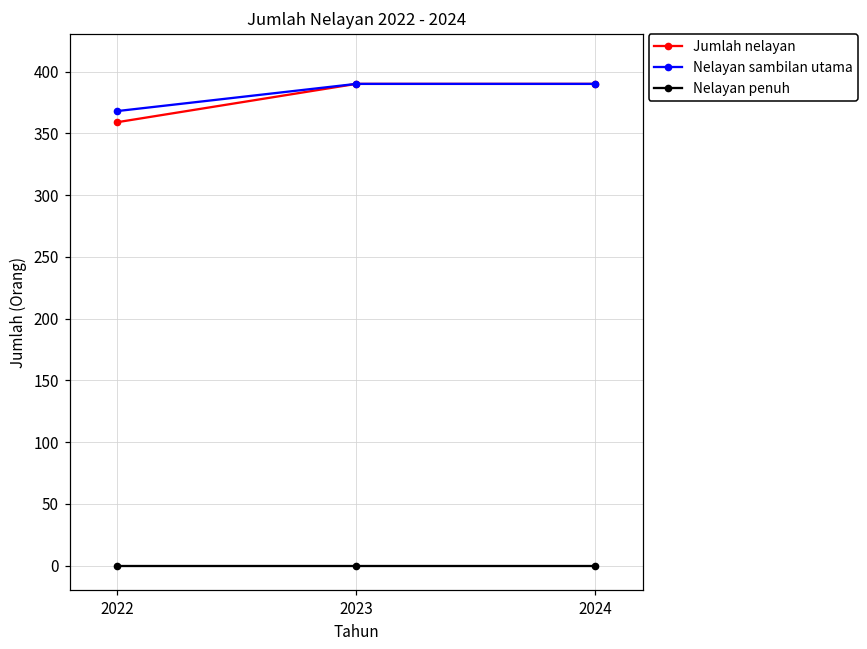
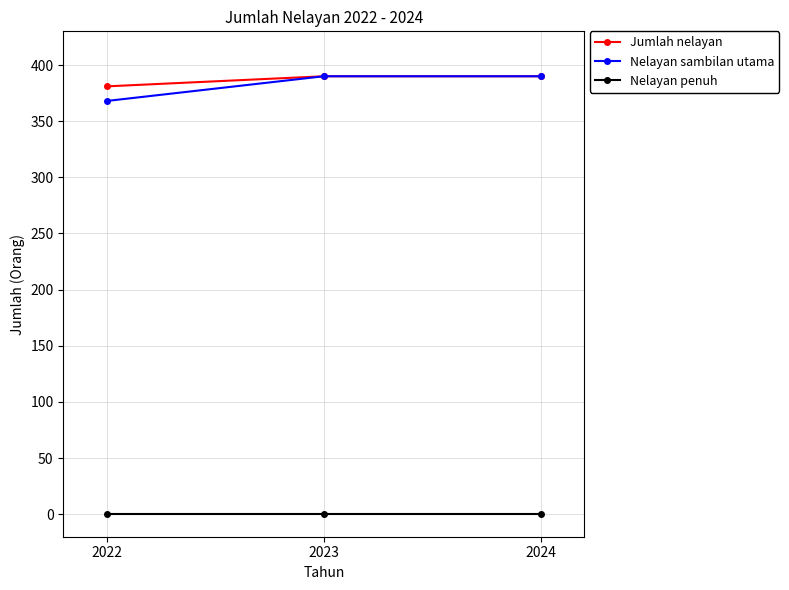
  {
    "Jumlah nelayan": {
-     "2022": 359
+     "2022": 381
    },
    "Nelayan sambilan utama": {
      "2022": 368
    },
    "Nelayan penuh": {
      "2022": 0,
      "2023": 0,
      "2024": 0
    }
  }
